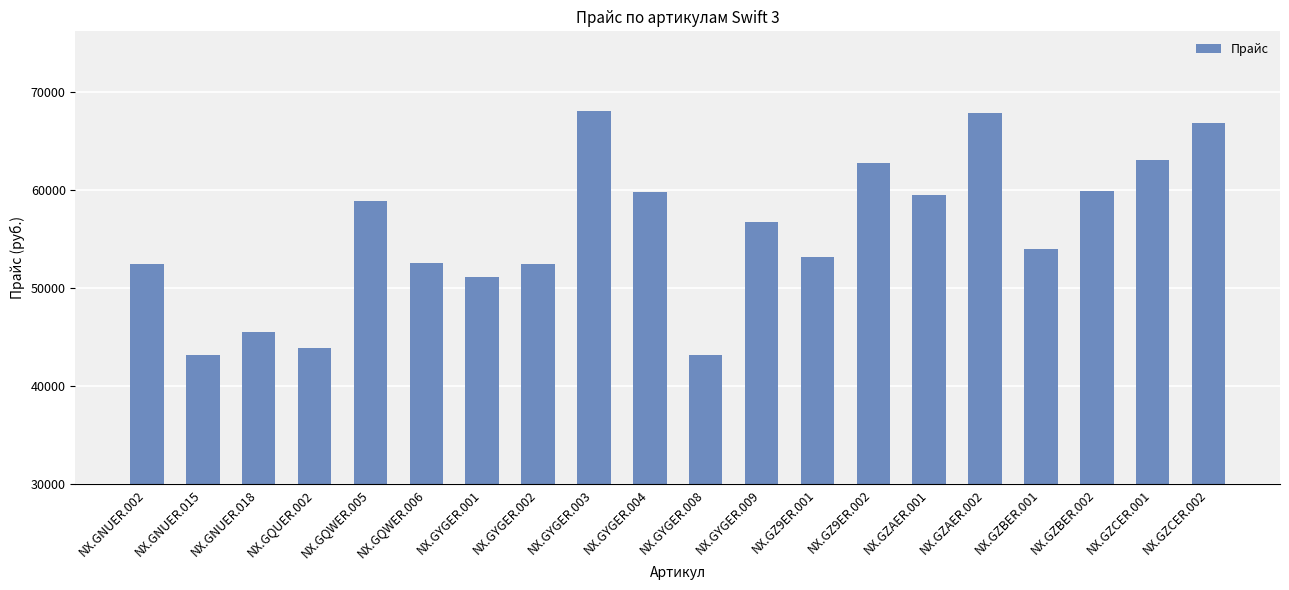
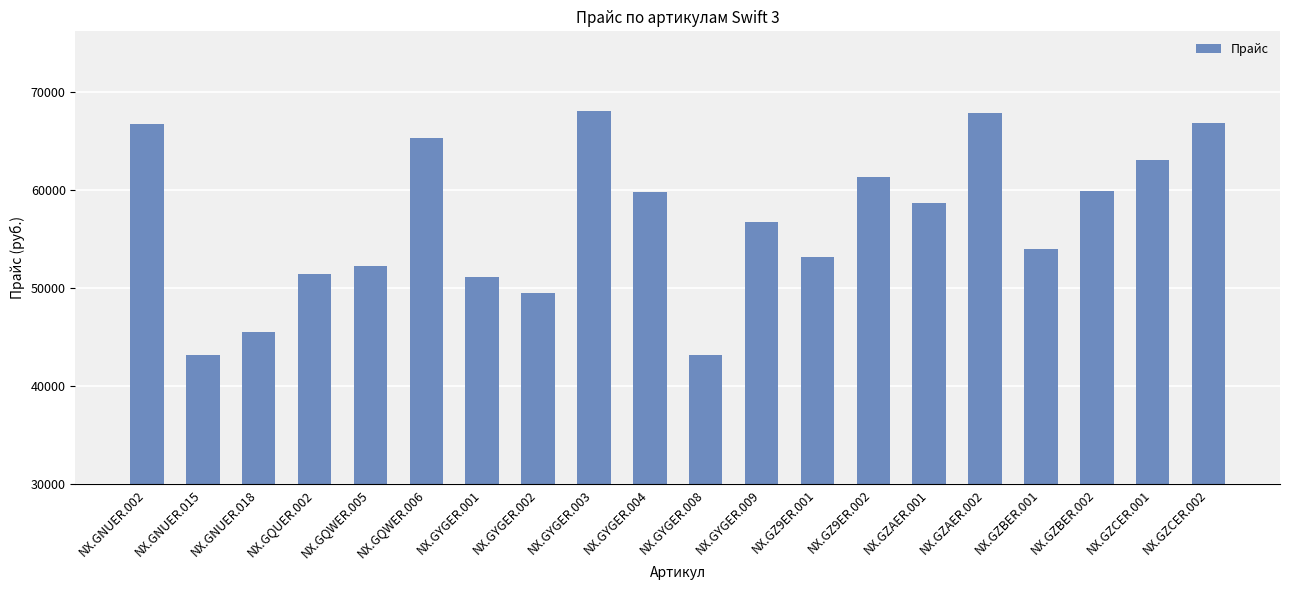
  {
-   "NX.GNUER.002": 52000,
+   "NX.GNUER.002": 67000,
    "NX.GNUER.015": 43000,
    "NX.GNUER.018": 46000,
-   "NX.GQUER.002": 44000,
-   "NX.GQWER.005": 59000,
-   "NX.GQWER.006": 53000,
+   "NX.GQUER.002": 52000,
+   "NX.GQWER.005": 52000,
+   "NX.GQWER.006": 65000,
    "NX.GYGER.001": 51000,
-   "NX.GYGER.002": 52000,
+   "NX.GYGER.002": 49000,
    "NX.GYGER.003": 68000,
    "NX.GYGER.004": 60000,
    "NX.GYGER.008": 43000,
    "NX.GYGER.009": 57000,
    "NX.GZ9ER.001": 53000,
-   "NX.GZ9ER.002": 63000,
-   "NX.GZAER.001": 60000,
+   "NX.GZ9ER.002": 61000,
+   "NX.GZAER.001": 59000,
    "NX.GZAER.002": 68000,
    "NX.GZBER.001": 54000,
    "NX.GZBER.002": 60000,
    "NX.GZCER.001": 63000,
    "NX.GZCER.002": 67000
  }
